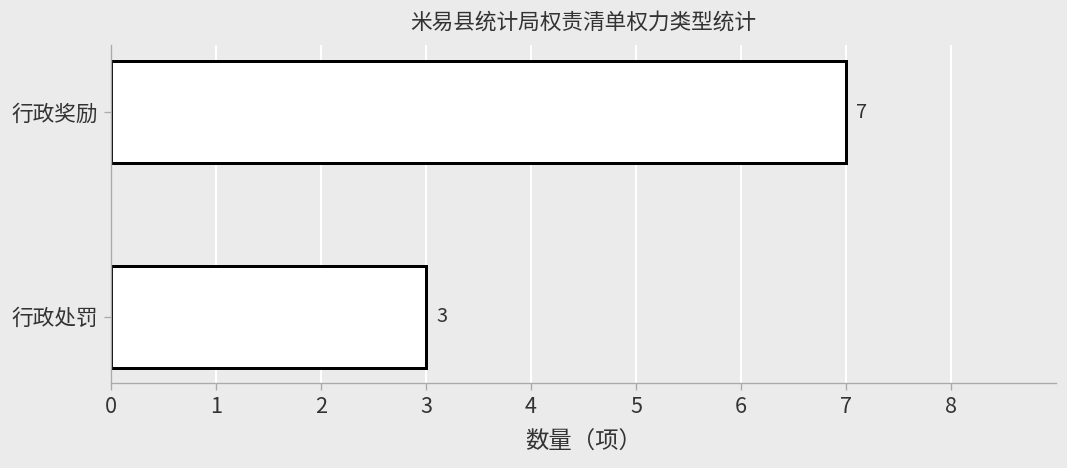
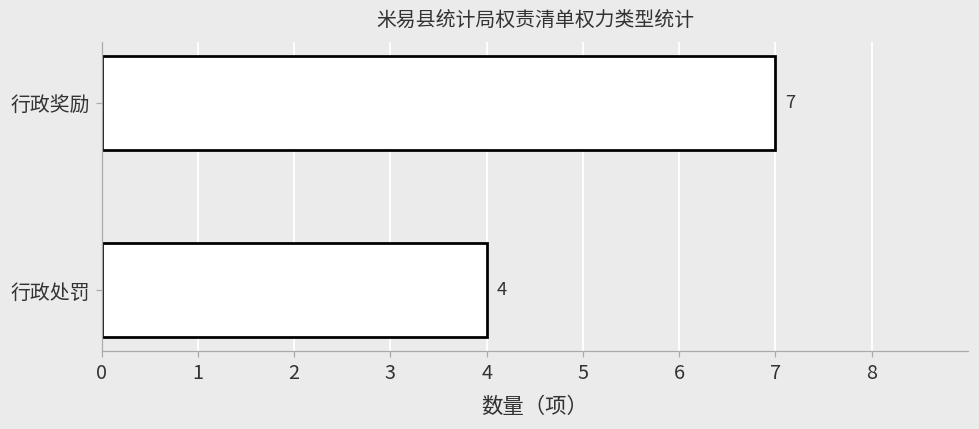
  {
    "行政奖励": 7,
-   "行政处罚": 3
+   "行政处罚": 4
  }
